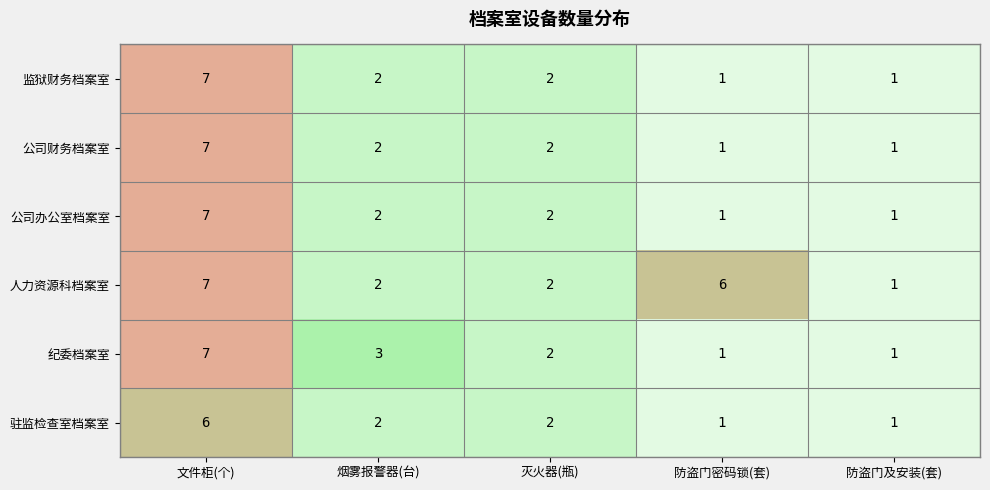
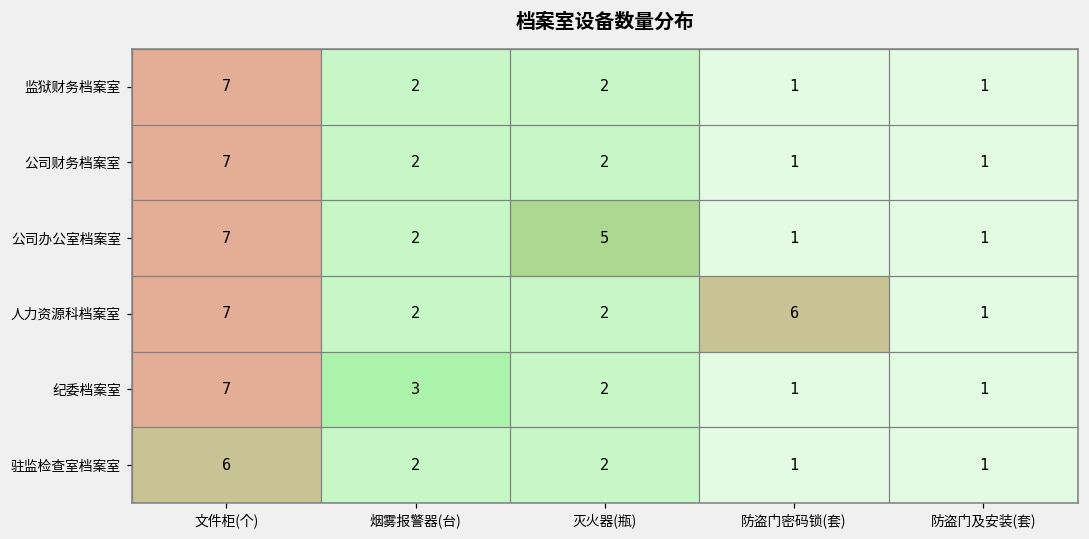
  {
    "监狱财务档案室": {
      "文件柜(个)": 7,
      "烟雾报警器(台)": 2,
      "灭火器(瓶)": 2,
      "防盗门密码锁(套)": 1,
      "防盗门及安装(套)": 1
    },
    "公司财务档案室": {
      "文件柜(个)": 7,
      "烟雾报警器(台)": 2,
      "灭火器(瓶)": 2,
      "防盗门密码锁(套)": 1,
      "防盗门及安装(套)": 1
    },
    "公司办公室档案室": {
      "文件柜(个)": 7,
      "烟雾报警器(台)": 2,
-     "灭火器(瓶)": 2,
+     "灭火器(瓶)": 5,
      "防盗门密码锁(套)": 1,
      "防盗门及安装(套)": 1
    },
    "人力资源科档案室": {
      "文件柜(个)": 7,
      "烟雾报警器(台)": 2,
      "灭火器(瓶)": 2,
      "防盗门密码锁(套)": 6,
      "防盗门及安装(套)": 1
    },
    "纪委档案室": {
      "文件柜(个)": 7,
      "烟雾报警器(台)": 3,
      "灭火器(瓶)": 2,
      "防盗门密码锁(套)": 1,
      "防盗门及安装(套)": 1
    },
    "驻监检查室档案室": {
      "文件柜(个)": 6,
      "烟雾报警器(台)": 2,
      "灭火器(瓶)": 2,
      "防盗门密码锁(套)": 1,
      "防盗门及安装(套)": 1
    }
  }
